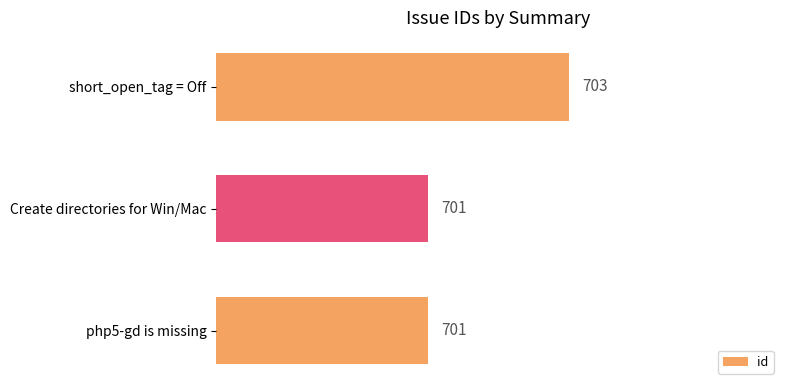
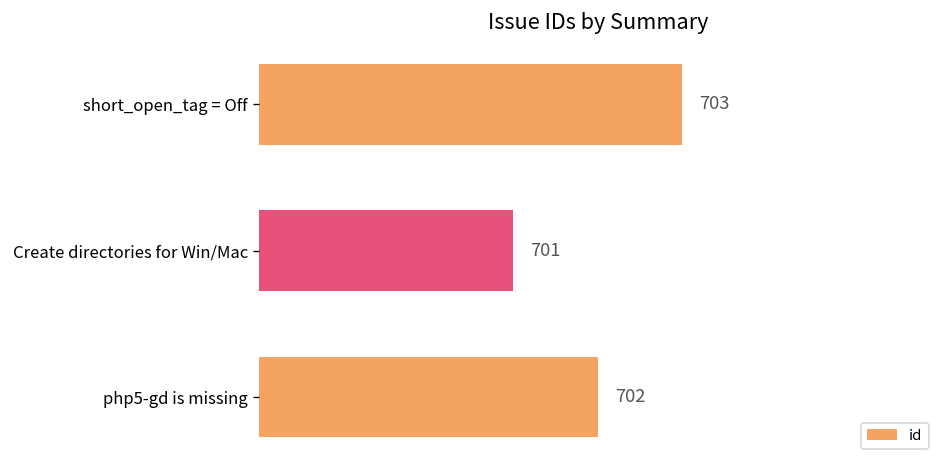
  {
    "short_open_tag = Off": 703,
    "Create directories for Win/Mac": 701,
-   "php5-gd is missing": 701
+   "php5-gd is missing": 702
  }
